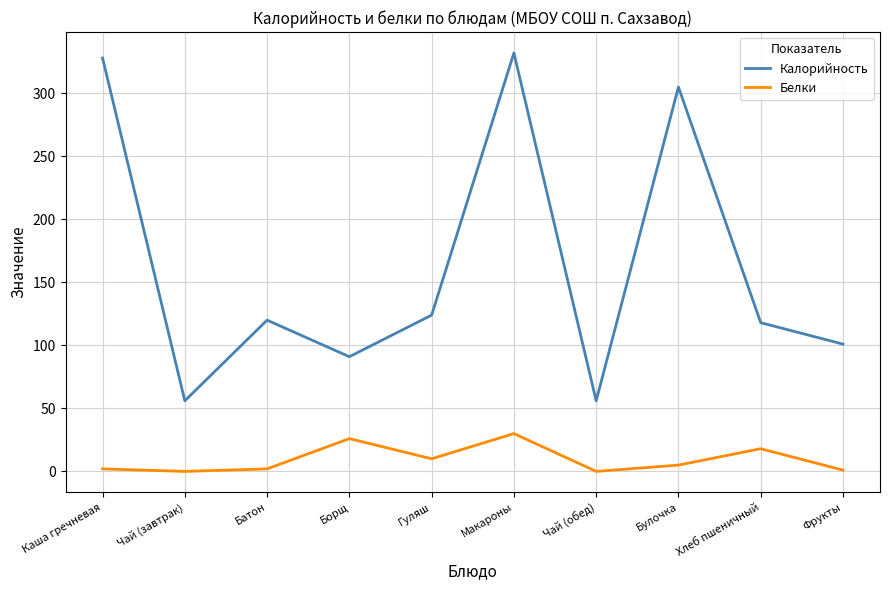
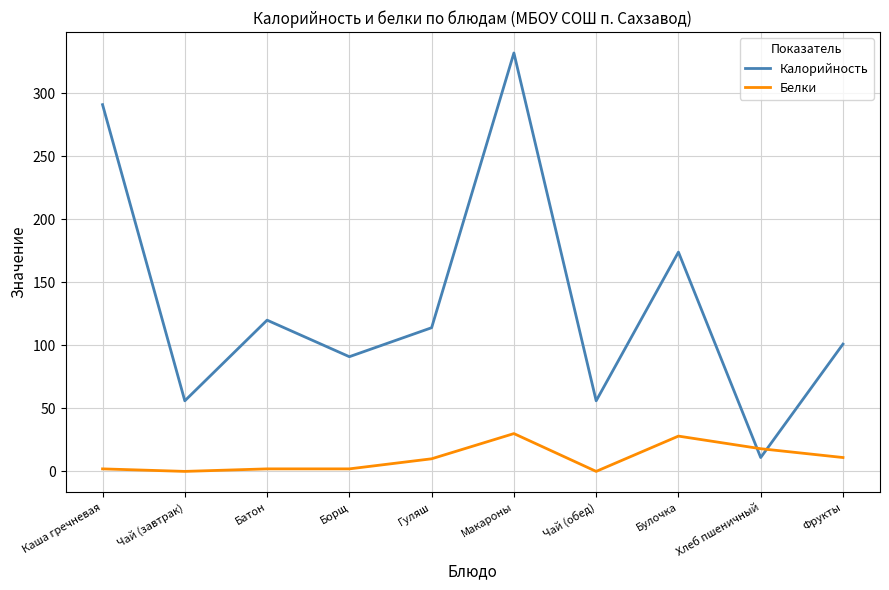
  {
    "Калорийность": {
-     "Каша гречневая": 328,
+     "Каша гречневая": 291,
      "Чай (завтрак)": 56,
      "Батон": 120,
      "Борщ": 91,
-     "Гуляш": 124,
+     "Гуляш": 114,
      "Макароны": 332,
      "Чай (обед)": 56,
-     "Булочка": 305,
-     "Хлеб пшеничный": 118,
+     "Булочка": 174,
+     "Хлеб пшеничный": 11,
      "Фрукты": 101
    },
    "Белки": {
      "Каша гречневая": 2,
      "Чай (завтрак)": 0,
      "Батон": 2,
-     "Борщ": 26,
+     "Борщ": 2,
      "Гуляш": 10,
      "Макароны": 30,
      "Чай (обед)": 0,
-     "Булочка": 5,
+     "Булочка": 28,
      "Хлеб пшеничный": 18,
-     "Фрукты": 1
+     "Фрукты": 11
    }
  }
